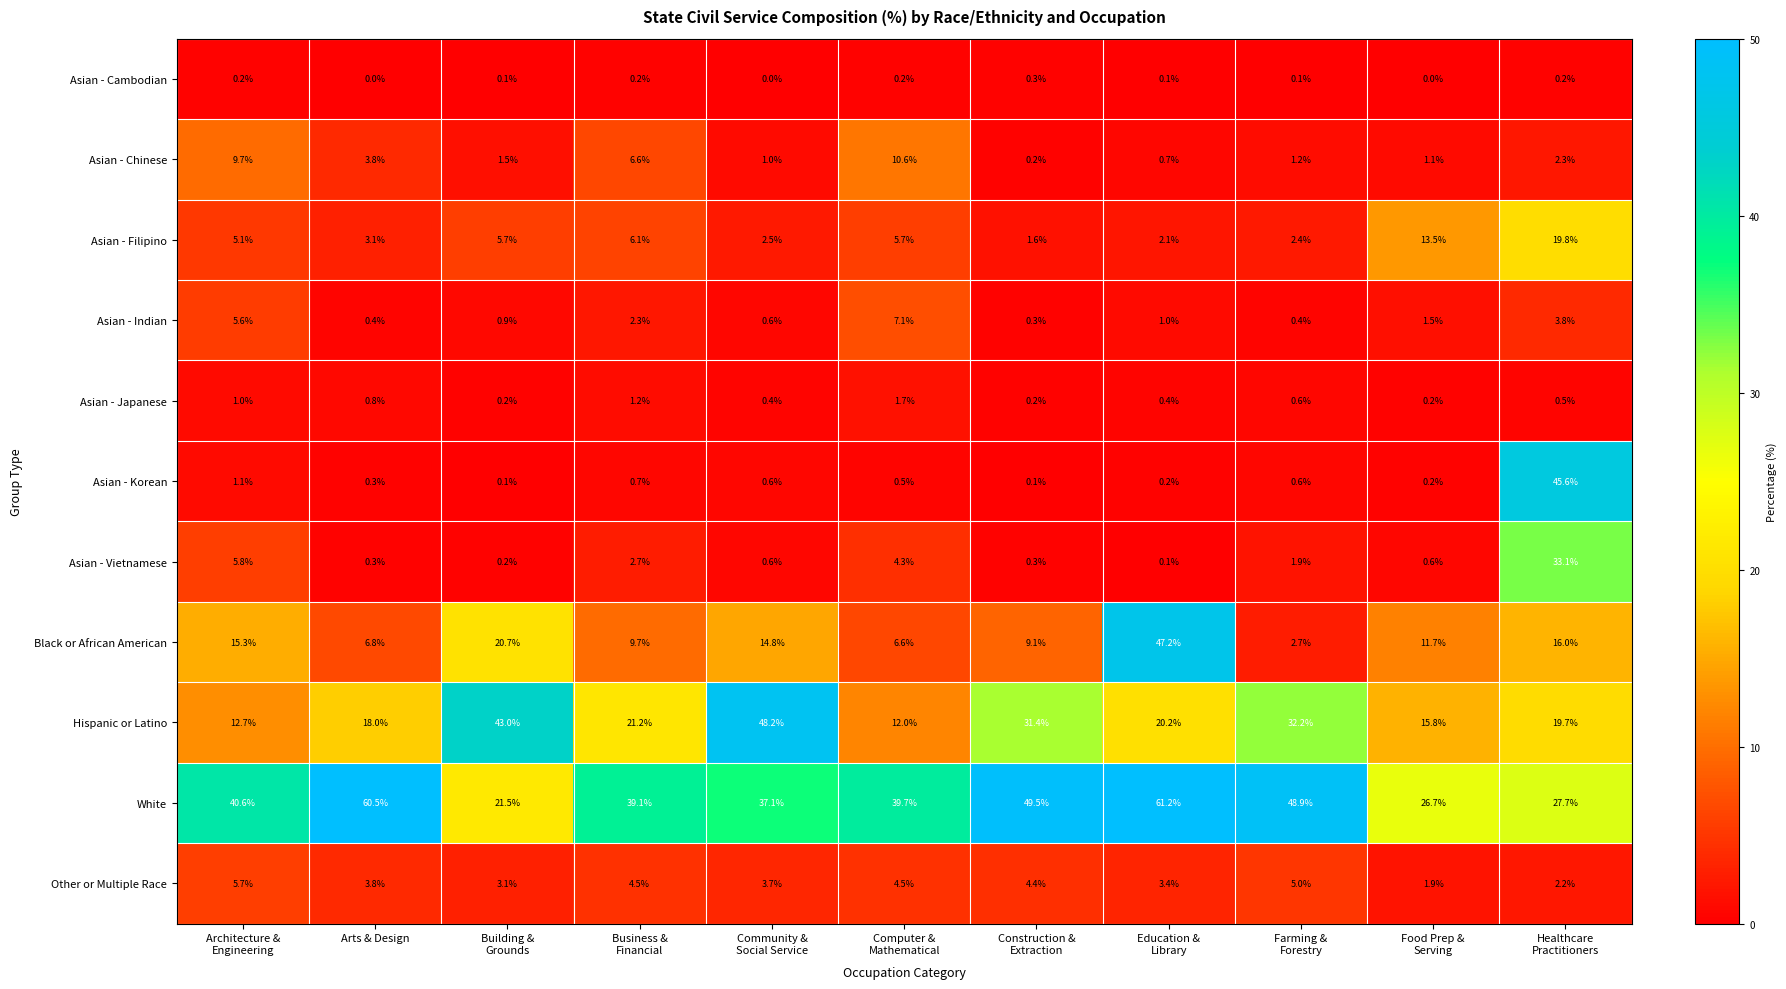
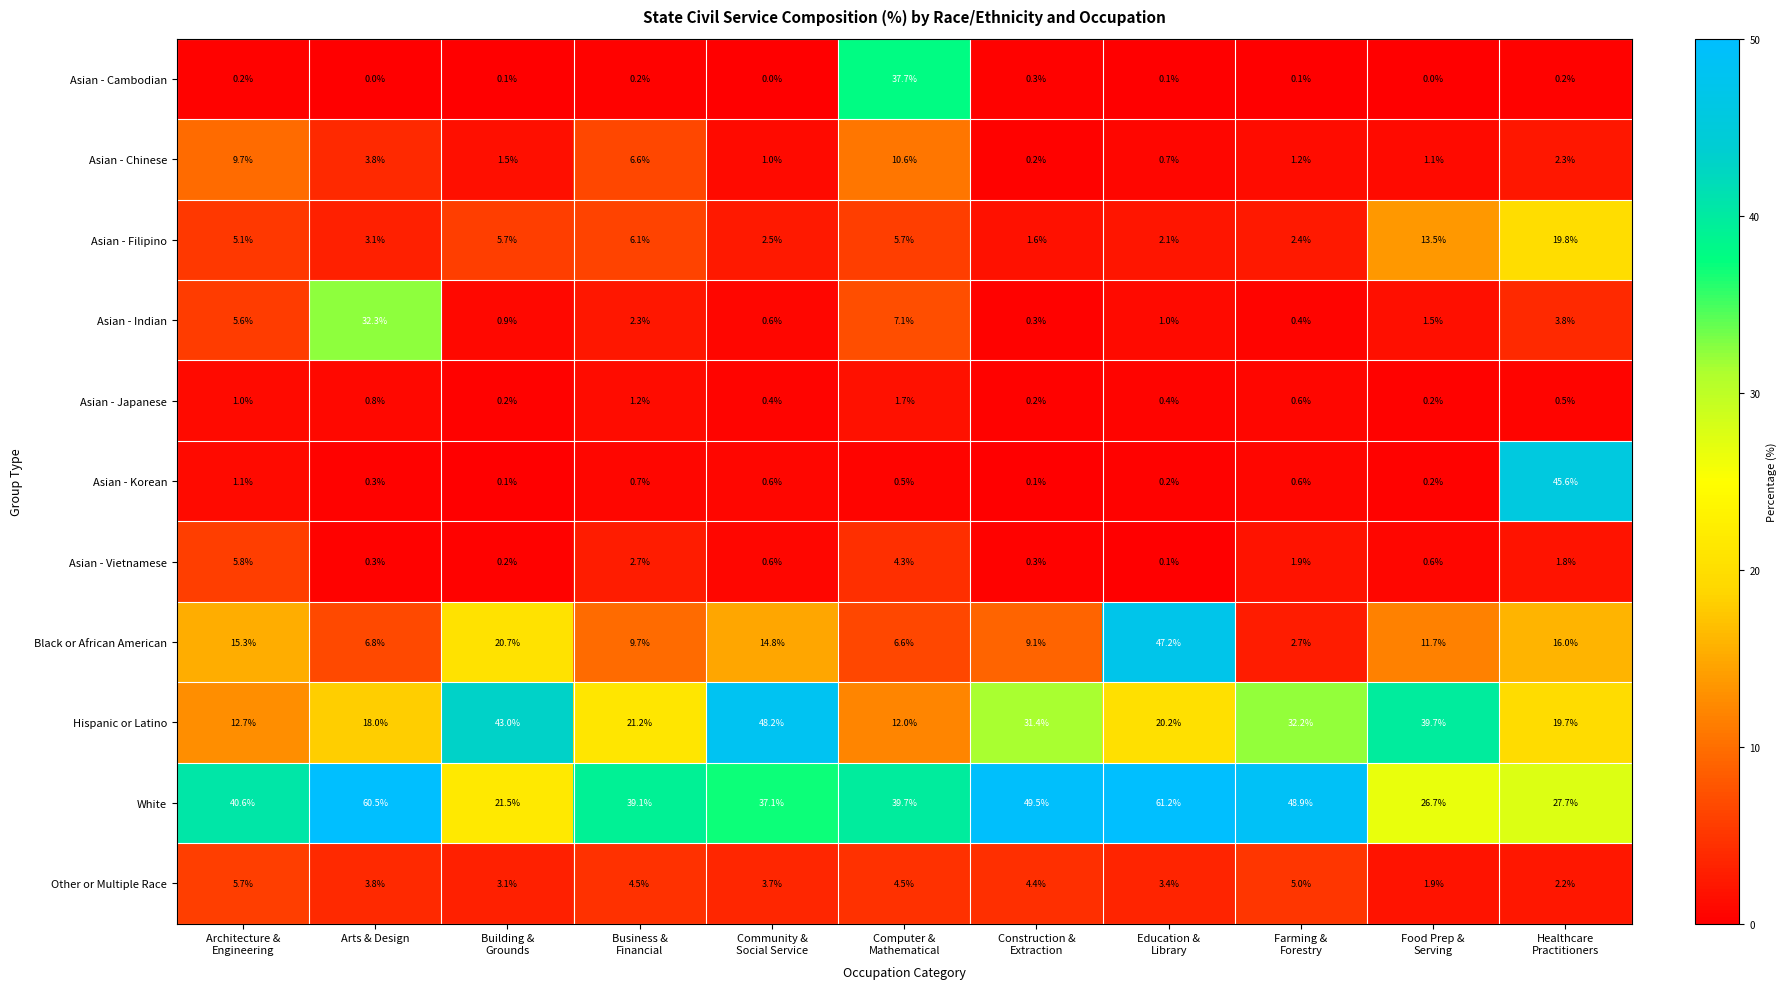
  {
    "Asian - Cambodian": {
      "Architecture & Engineering": "0.2%",
      "Arts & Design": "0.0%",
      "Building & Grounds": "0.1%",
      "Business & Financial": "0.2%",
      "Community & Social Service": "0.0%",
-     "Computer & Mathematical": "0.2%",
+     "Computer & Mathematical": "37.7%",
      "Construction & Extraction": "0.3%",
      "Education & Library": "0.1%",
      "Farming & Forestry": "0.1%",
      "Food Prep & Serving": "0.0%",
      "Healthcare Practitioners": "0.2%"
    },
    "Asian - Chinese": {
      "Architecture & Engineering": "9.7%",
      "Arts & Design": "3.8%",
      "Building & Grounds": "1.5%",
      "Business & Financial": "6.6%",
      "Community & Social Service": "1.0%",
      "Computer & Mathematical": "10.6%",
      "Construction & Extraction": "0.2%",
      "Education & Library": "0.7%",
      "Farming & Forestry": "1.2%",
      "Food Prep & Serving": "1.1%",
      "Healthcare Practitioners": "2.3%"
    },
    "Asian - Filipino": {
      "Architecture & Engineering": "5.1%",
      "Arts & Design": "3.1%",
      "Building & Grounds": "5.7%",
      "Business & Financial": "6.1%",
      "Community & Social Service": "2.5%",
      "Computer & Mathematical": "5.7%",
      "Construction & Extraction": "1.6%",
      "Education & Library": "2.1%",
      "Farming & Forestry": "2.4%",
      "Food Prep & Serving": "13.5%",
      "Healthcare Practitioners": "19.8%"
    },
    "Asian - Indian": {
      "Architecture & Engineering": "5.6%",
-     "Arts & Design": "0.4%",
+     "Arts & Design": "32.3%",
      "Building & Grounds": "0.9%",
      "Business & Financial": "2.3%",
      "Community & Social Service": "0.6%",
      "Computer & Mathematical": "7.1%",
      "Construction & Extraction": "0.3%",
      "Education & Library": "1.0%",
      "Farming & Forestry": "0.4%",
      "Food Prep & Serving": "1.5%",
      "Healthcare Practitioners": "3.8%"
    },
    "Asian - Japanese": {
      "Architecture & Engineering": "1.0%",
      "Arts & Design": "0.8%",
      "Building & Grounds": "0.2%",
      "Business & Financial": "1.2%",
      "Community & Social Service": "0.4%",
      "Computer & Mathematical": "1.7%",
      "Construction & Extraction": "0.2%",
      "Education & Library": "0.4%",
      "Farming & Forestry": "0.6%",
      "Food Prep & Serving": "0.2%",
      "Healthcare Practitioners": "0.5%"
    },
    "Asian - Korean": {
      "Architecture & Engineering": "1.1%",
      "Arts & Design": "0.3%",
      "Building & Grounds": "0.1%",
      "Business & Financial": "0.7%",
      "Community & Social Service": "0.6%",
      "Computer & Mathematical": "0.5%",
      "Construction & Extraction": "0.1%",
      "Education & Library": "0.2%",
      "Farming & Forestry": "0.6%",
      "Food Prep & Serving": "0.2%",
      "Healthcare Practitioners": "45.6%"
    },
    "Asian - Vietnamese": {
      "Architecture & Engineering": "5.8%",
      "Arts & Design": "0.3%",
      "Building & Grounds": "0.2%",
      "Business & Financial": "2.7%",
      "Community & Social Service": "0.6%",
      "Computer & Mathematical": "4.3%",
      "Construction & Extraction": "0.3%",
      "Education & Library": "0.1%",
      "Farming & Forestry": "1.9%",
      "Food Prep & Serving": "0.6%",
-     "Healthcare Practitioners": "33.1%"
+     "Healthcare Practitioners": "1.8%"
    },
    "Black or African American": {
      "Architecture & Engineering": "15.3%",
      "Arts & Design": "6.8%",
      "Building & Grounds": "20.7%",
      "Business & Financial": "9.7%",
      "Community & Social Service": "14.8%",
      "Computer & Mathematical": "6.6%",
      "Construction & Extraction": "9.1%",
      "Education & Library": "47.2%",
      "Farming & Forestry": "2.7%",
      "Food Prep & Serving": "11.7%",
      "Healthcare Practitioners": "16.0%"
    },
    "Hispanic or Latino": {
      "Architecture & Engineering": "12.7%",
      "Arts & Design": "18.0%",
      "Building & Grounds": "43.0%",
      "Business & Financial": "21.2%",
      "Community & Social Service": "48.2%",
      "Computer & Mathematical": "12.0%",
      "Construction & Extraction": "31.4%",
      "Education & Library": "20.2%",
      "Farming & Forestry": "32.2%",
-     "Food Prep & Serving": "15.8%",
+     "Food Prep & Serving": "39.7%",
      "Healthcare Practitioners": "19.7%"
    },
    "White": {
      "Architecture & Engineering": "40.6%",
      "Arts & Design": "60.5%",
      "Building & Grounds": "21.5%",
      "Business & Financial": "39.1%",
      "Community & Social Service": "37.1%",
      "Computer & Mathematical": "39.7%",
      "Construction & Extraction": "49.5%",
      "Education & Library": "61.2%",
      "Farming & Forestry": "48.9%",
      "Food Prep & Serving": "26.7%",
      "Healthcare Practitioners": "27.7%"
    },
    "Other or Multiple Race": {
      "Architecture & Engineering": "5.7%",
      "Arts & Design": "3.8%",
      "Building & Grounds": "3.1%",
      "Business & Financial": "4.5%",
      "Community & Social Service": "3.7%",
      "Computer & Mathematical": "4.5%",
      "Construction & Extraction": "4.4%",
      "Education & Library": "3.4%",
      "Farming & Forestry": "5.0%",
      "Food Prep & Serving": "1.9%",
      "Healthcare Practitioners": "2.2%"
    }
  }
